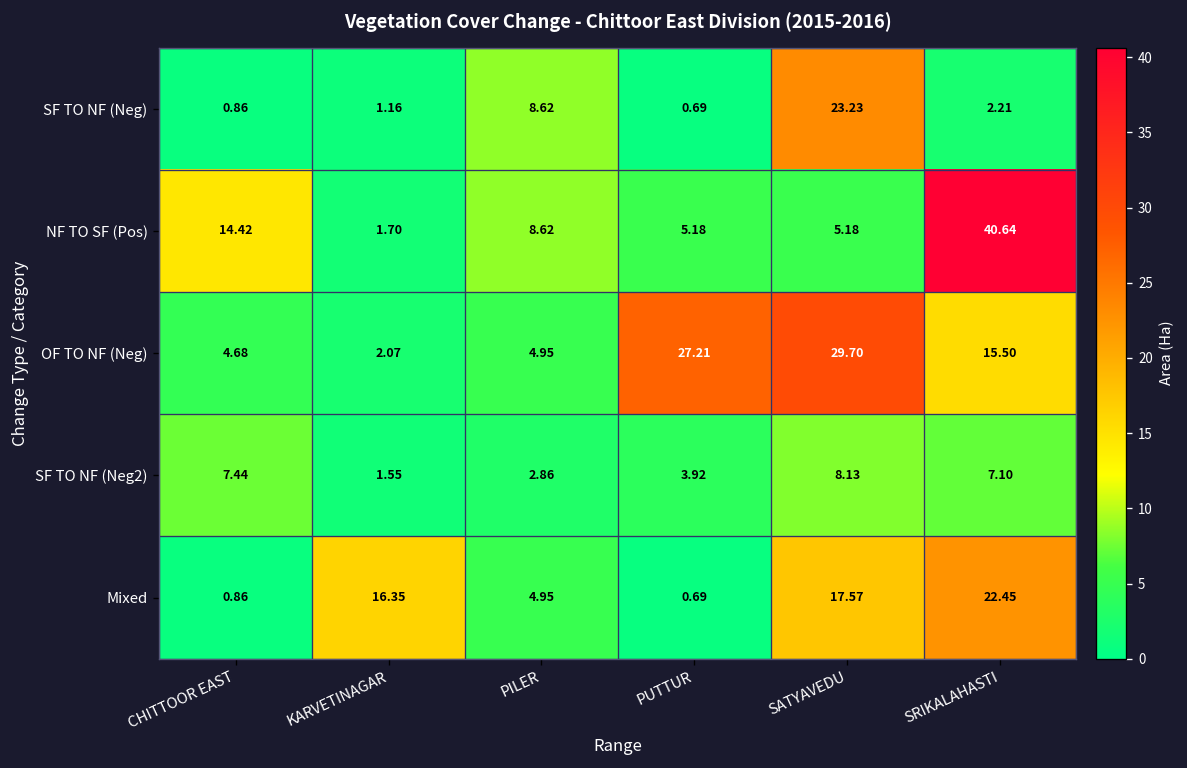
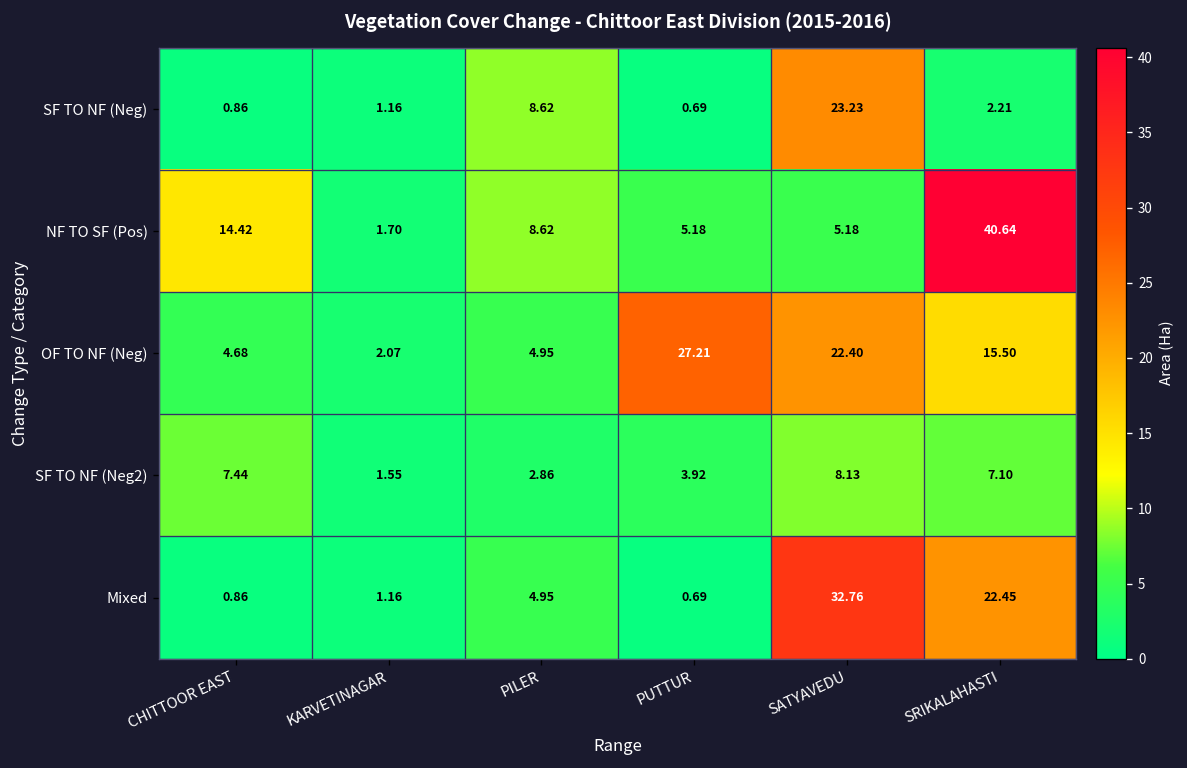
  {
    "SF TO NF (Neg)": {
      "CHITTOOR EAST": 0.86,
      "KARVETINAGAR": 1.16,
      "PILER": 8.62,
      "PUTTUR": 0.69,
      "SATYAVEDU": 23.23,
      "SRIKALAHASTI": 2.21
    },
    "NF TO SF (Pos)": {
      "CHITTOOR EAST": 14.42,
      "KARVETINAGAR": 1.70,
      "PILER": 8.62,
      "PUTTUR": 5.18,
      "SATYAVEDU": 5.18,
      "SRIKALAHASTI": 40.64
    },
    "OF TO NF (Neg)": {
      "CHITTOOR EAST": 4.68,
      "KARVETINAGAR": 2.07,
      "PILER": 4.95,
      "PUTTUR": 27.21,
-     "SATYAVEDU": 29.70,
+     "SATYAVEDU": 22.40,
      "SRIKALAHASTI": 15.50
    },
    "SF TO NF (Neg2)": {
      "CHITTOOR EAST": 7.44,
      "KARVETINAGAR": 1.55,
      "PILER": 2.86,
      "PUTTUR": 3.92,
      "SATYAVEDU": 8.13,
      "SRIKALAHASTI": 7.10
    },
    "Mixed": {
      "CHITTOOR EAST": 0.86,
-     "KARVETINAGAR": 16.35,
+     "KARVETINAGAR": 1.16,
      "PILER": 4.95,
      "PUTTUR": 0.69,
-     "SATYAVEDU": 17.57,
+     "SATYAVEDU": 32.76,
      "SRIKALAHASTI": 22.45
    }
  }
